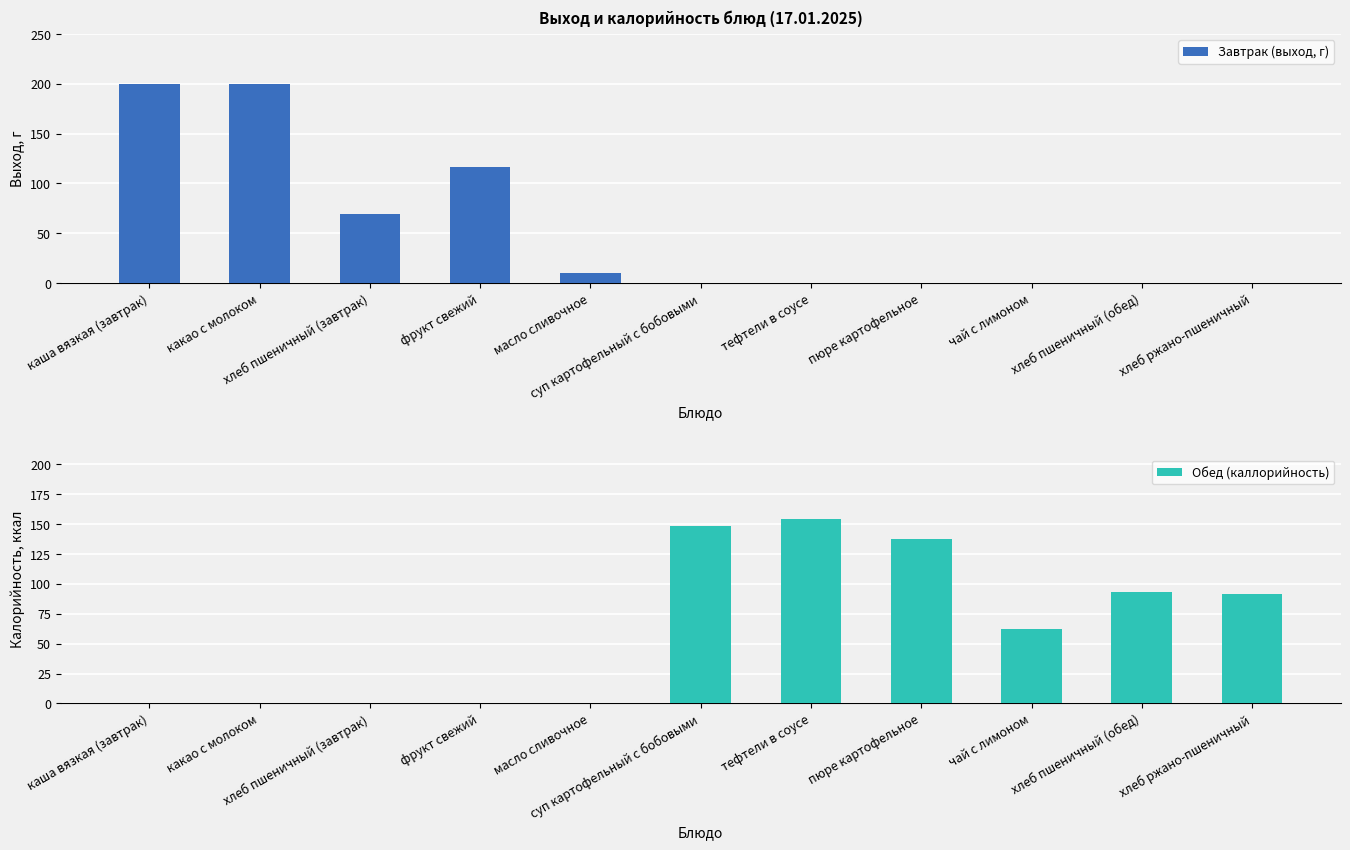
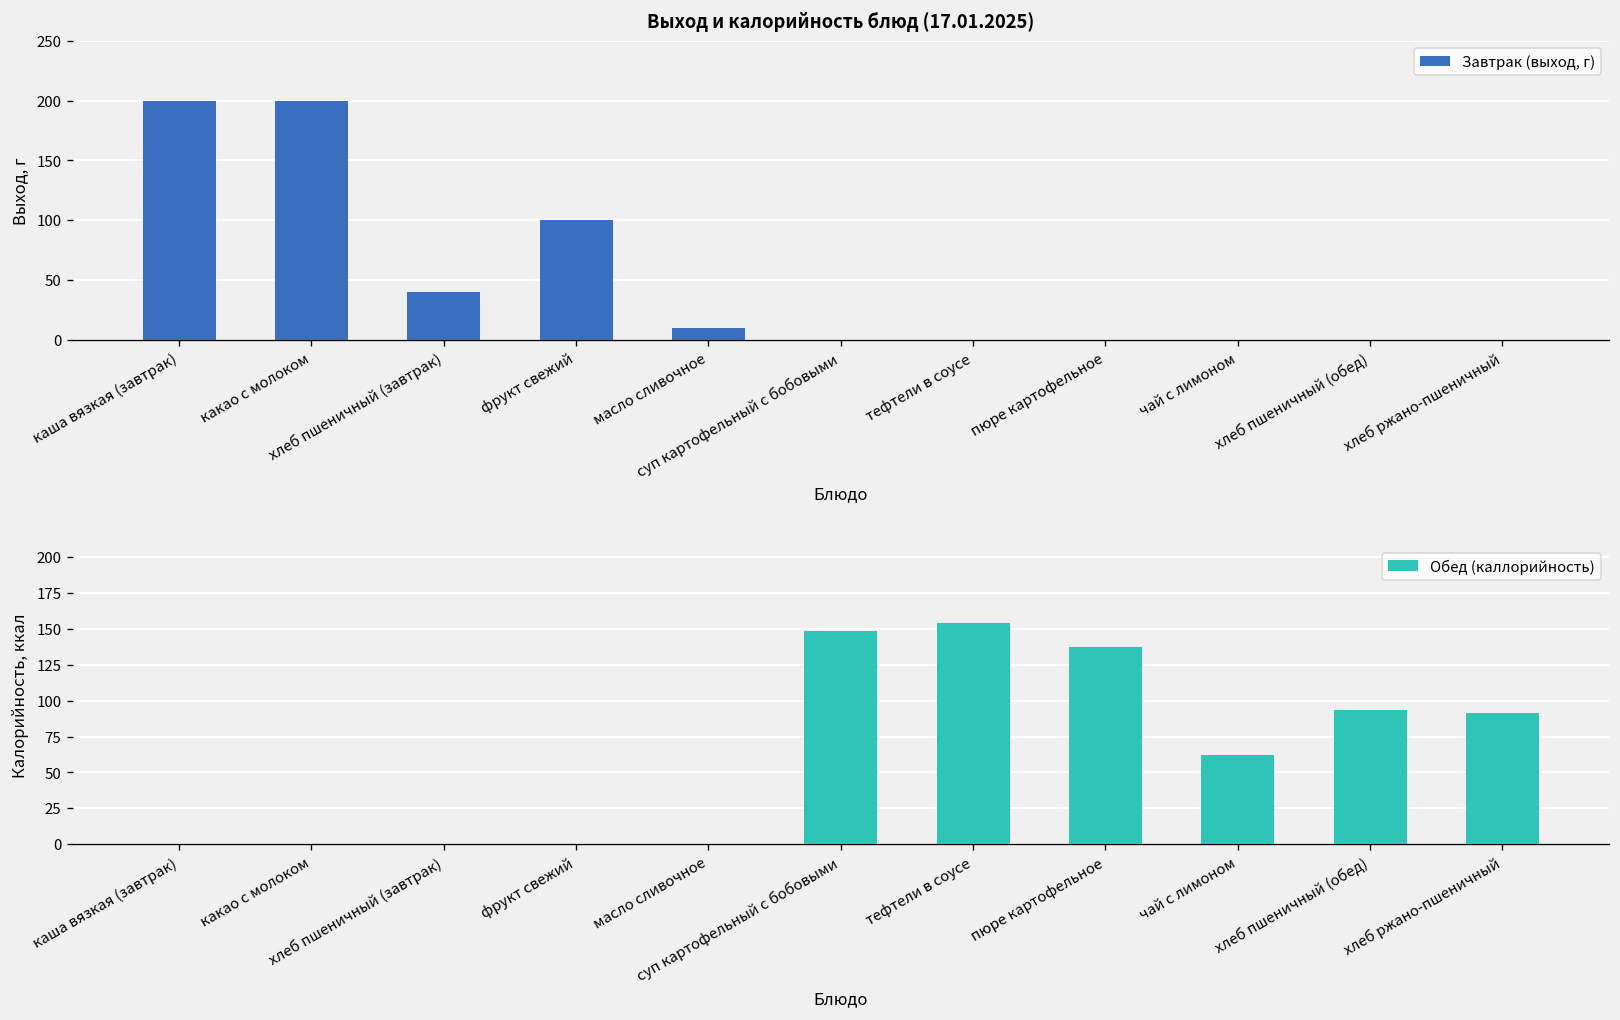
  {
    "Выход и калорийность блюд (17.01.2025)": {
      "каша вязкая (завтрак)": 200,
      "какао с молоком": 200,
-     "хлеб пшеничный (завтрак)": 70,
-     "фрукт свежий": 120,
+     "хлеб пшеничный (завтрак)": 40,
+     "фрукт свежий": 100,
      "масло сливочное": 10,
      "суп картофельный с бобовыми": 0,
      "тефтели в соусе": 0,
      "пюре картофельное": 0,
      "чай с лимоном": 0,
      "хлеб пшеничный (обед)": 0,
      "хлеб ржано-пшеничный": 0
    }
  }
